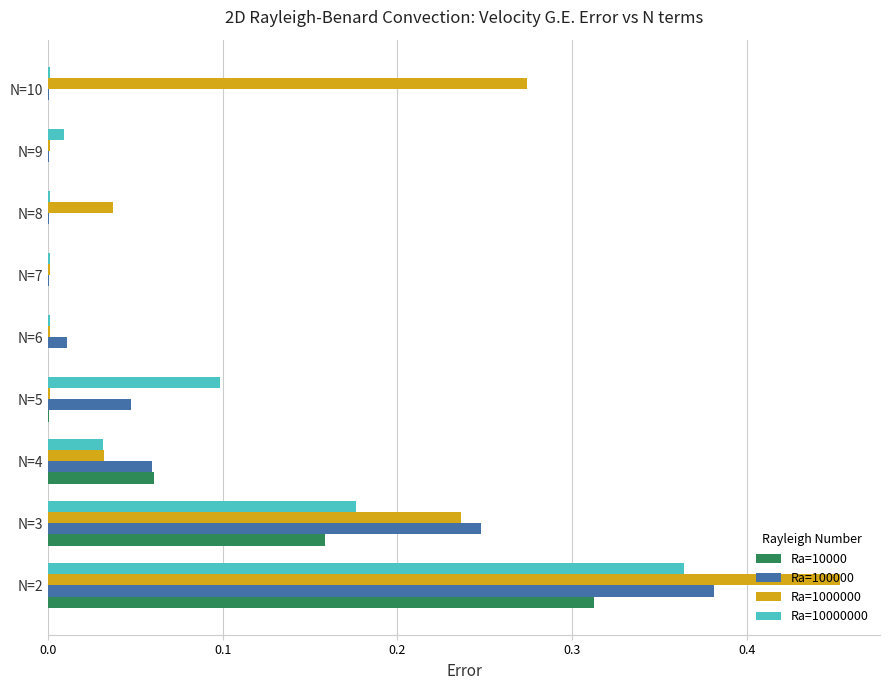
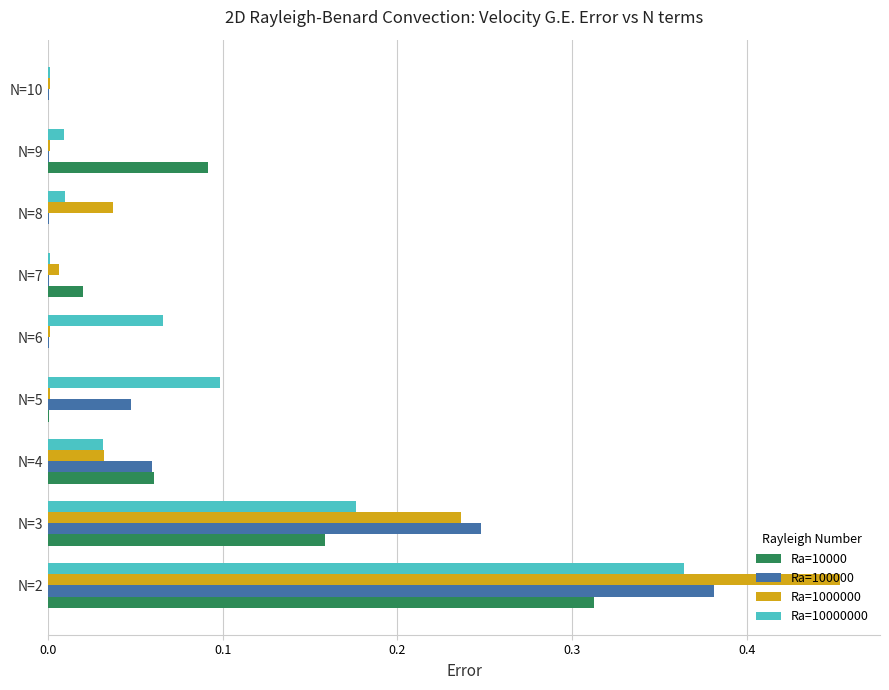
  {
    "Ra=10000": {
-     "N=9": 0.000,
-     "N=7": 0.000,
+     "N=9": 0.091,
+     "N=7": 0.020,
      "N=4": 0.061,
      "N=3": 0.158,
      "N=2": 0.313
    },
    "Ra=100000": {
-     "N=6": 0.011,
+     "N=6": 0.001,
      "N=5": 0.048,
      "N=4": 0.060,
      "N=3": 0.248,
      "N=2": 0.381
    },
    "Ra=1000000": {
-     "N=10": 0.274,
+     "N=10": 0.001,
      "N=8": 0.037,
-     "N=7": 0.001,
+     "N=7": 0.006,
      "N=4": 0.032,
      "N=3": 0.236,
      "N=2": 0.454
    },
    "Ra=10000000": {
      "N=9": 0.009,
-     "N=8": 0.001,
-     "N=6": 0.001,
+     "N=8": 0.010,
+     "N=6": 0.065,
      "N=5": 0.098,
      "N=4": 0.032,
      "N=3": 0.176,
      "N=2": 0.364
    }
  }
